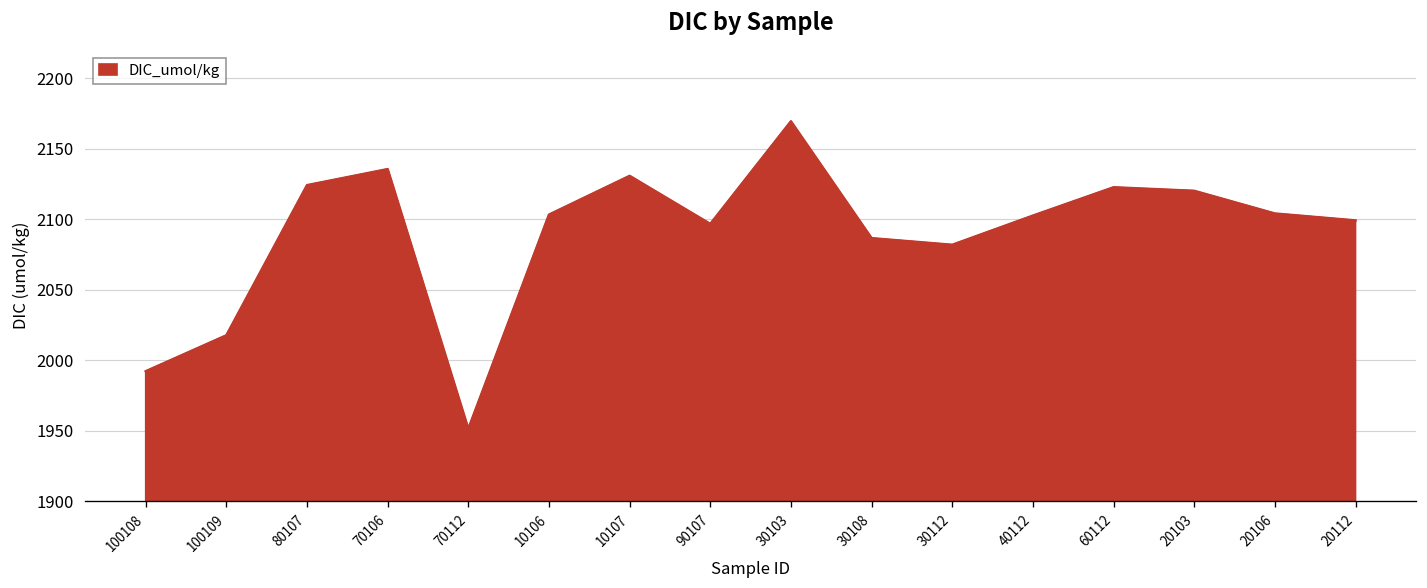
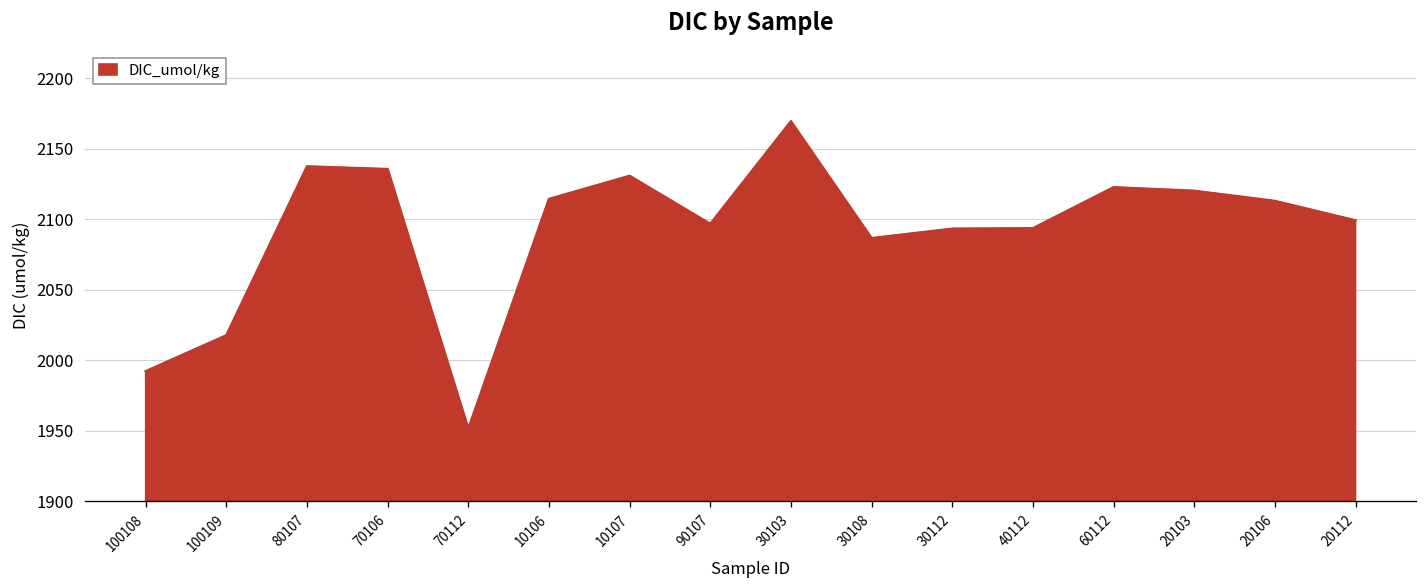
  {
    "100108": 1992,
    "100109": 2018,
-   "80107": 2124,
+   "80107": 2137,
    "70106": 2136,
    "70112": 1951,
-   "10106": 2103,
+   "10106": 2114,
    "10107": 2131,
    "90107": 2097,
    "30103": 2169,
    "30108": 2087,
-   "30112": 2082,
-   "40112": 2103,
+   "30112": 2093,
+   "40112": 2094,
    "60112": 2123,
    "20103": 2120,
-   "20106": 2104,
+   "20106": 2113,
    "20112": 2099
  }
